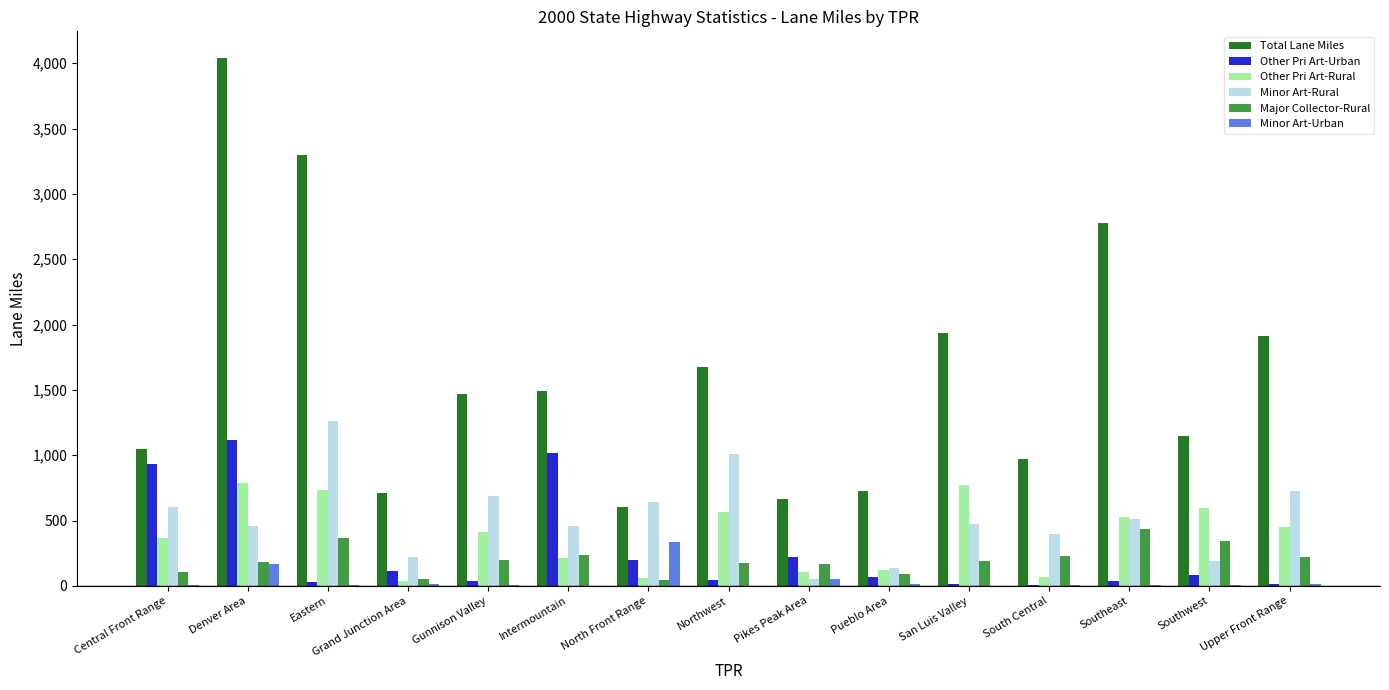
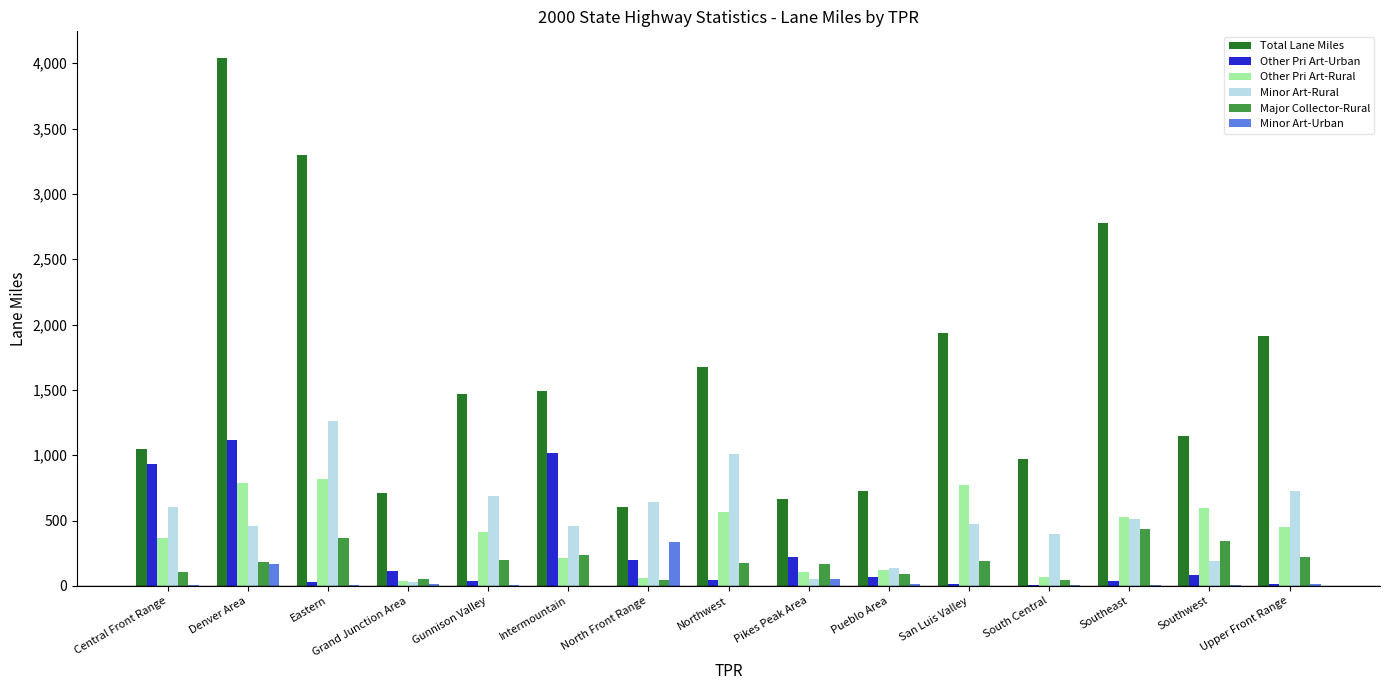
  {
    "Total Lane Miles": {
      "Central Front Range": "1,050",
      "Denver Area": "4,040",
      "Eastern": "3,300",
      "Grand Junction Area": "710",
      "Gunnison Valley": "1,470",
      "Intermountain": "1,490",
      "North Front Range": "610",
      "Northwest": "1,670",
      "Pikes Peak Area": "660",
      "Pueblo Area": "720",
      "San Luis Valley": "1,940",
      "South Central": "970",
      "Southeast": "2,780",
      "Southwest": "1,150",
      "Upper Front Range": "1,910"
    },
    "Other Pri Art-Urban": {
      "Central Front Range": "940",
      "Denver Area": "1,120",
      "Eastern": "30",
      "Grand Junction Area": "110",
      "Gunnison Valley": "40",
      "Intermountain": "1,020",
      "North Front Range": "200",
      "Northwest": "40",
      "Pikes Peak Area": "220",
      "Pueblo Area": "70",
      "Southeast": "40",
      "Southwest": "90"
    },
    "Other Pri Art-Rural": {
      "Central Front Range": "370",
      "Denver Area": "780",
-     "Eastern": "740",
+     "Eastern": "820",
      "Grand Junction Area": "40",
      "Gunnison Valley": "420",
      "Intermountain": "210",
      "North Front Range": "60",
      "Northwest": "570",
      "Pikes Peak Area": "110",
      "Pueblo Area": "120",
      "San Luis Valley": "770",
      "South Central": "70",
      "Southeast": "530",
      "Southwest": "600",
      "Upper Front Range": "450"
    },
    "Minor Art-Rural": {
      "Central Front Range": "610",
      "Denver Area": "460",
      "Eastern": "1,260",
-     "Grand Junction Area": "220",
+     "Grand Junction Area": "30",
      "Gunnison Valley": "680",
      "Intermountain": "460",
      "North Front Range": "640",
      "Northwest": "1,010",
      "Pikes Peak Area": "50",
      "Pueblo Area": "130",
      "San Luis Valley": "470",
      "South Central": "400",
      "Southeast": "520",
      "Southwest": "190",
      "Upper Front Range": "720"
    },
    "Major Collector-Rural": {
      "Central Front Range": "110",
      "Denver Area": "190",
      "Eastern": "370",
      "Grand Junction Area": "60",
      "Gunnison Valley": "200",
      "Intermountain": "240",
      "North Front Range": "50",
      "Northwest": "170",
      "Pikes Peak Area": "170",
      "Pueblo Area": "90",
      "San Luis Valley": "190",
-     "South Central": "230",
+     "South Central": "40",
      "Southeast": "430",
      "Southwest": "340",
      "Upper Front Range": "220"
    },
    "Minor Art-Urban": {
      "Denver Area": "160",
      "Intermountain": "0",
      "North Front Range": "340",
      "Northwest": "0",
      "Pikes Peak Area": "50",
      "San Luis Valley": "0"
    }
  }
